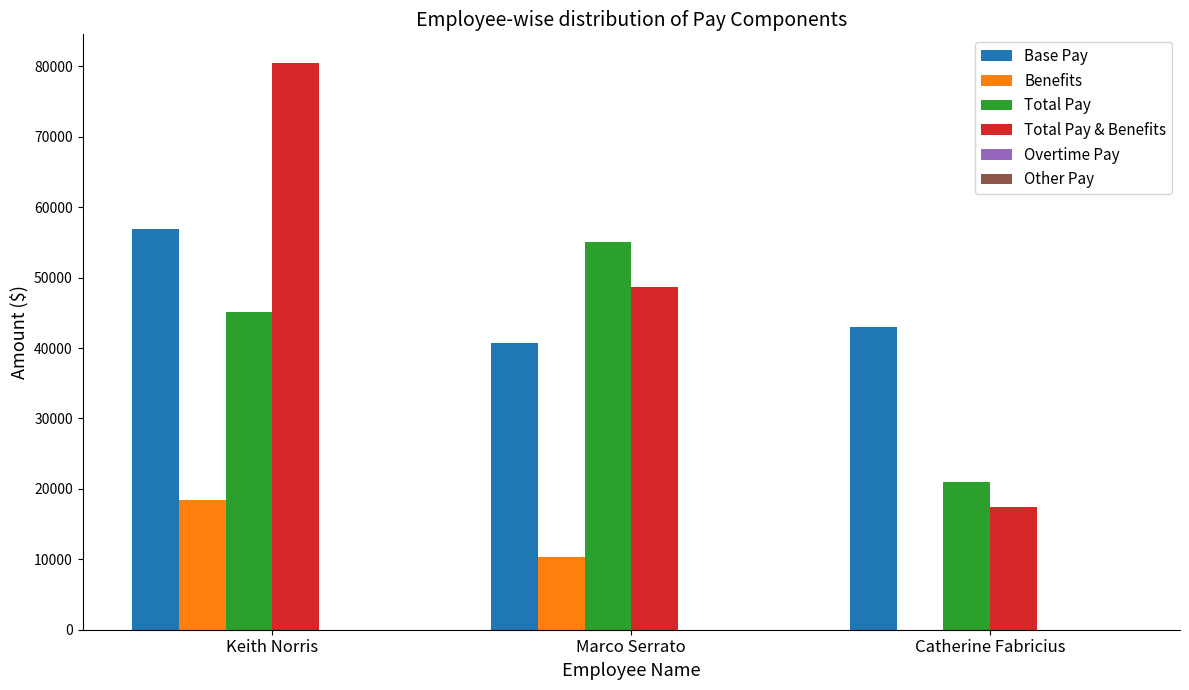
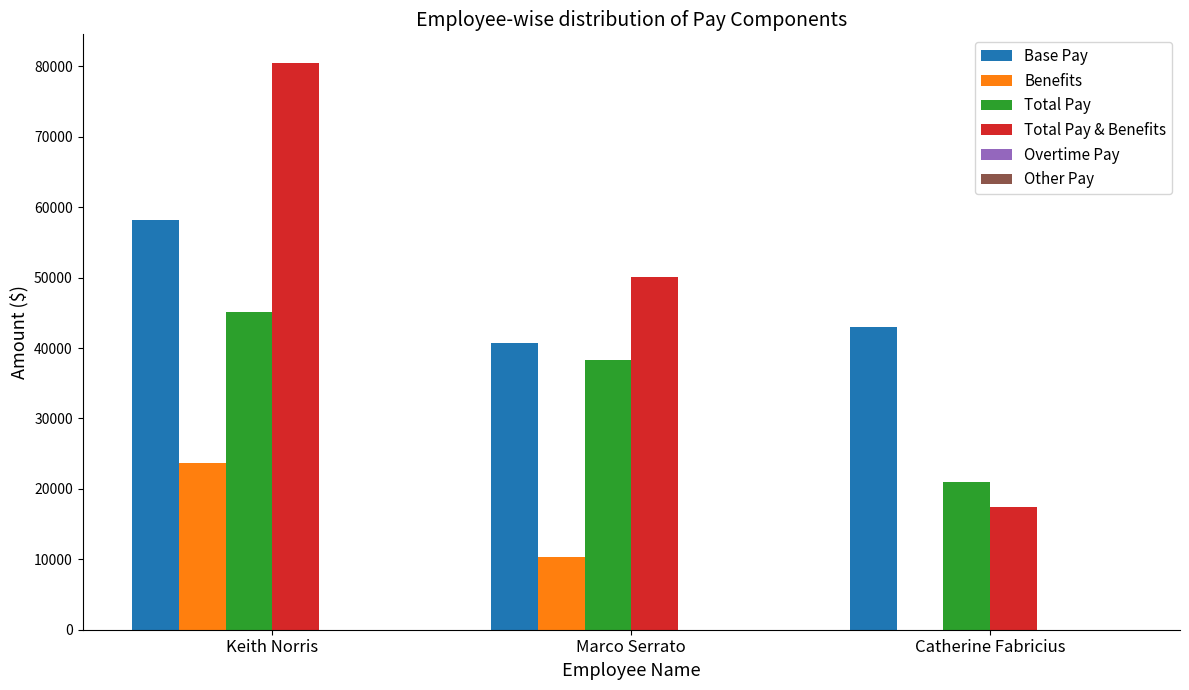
  {
    "Base Pay": {
-     "Keith Norris": 57000,
+     "Keith Norris": 58000,
      "Marco Serrato": 41000,
      "Catherine Fabricius": 43000
    },
    "Benefits": {
-     "Keith Norris": 18000,
+     "Keith Norris": 24000,
      "Marco Serrato": 10000,
      "Catherine Fabricius": 0
    },
    "Total Pay": {
      "Keith Norris": 45000,
-     "Marco Serrato": 55000,
+     "Marco Serrato": 38000,
      "Catherine Fabricius": 21000
    },
    "Total Pay & Benefits": {
      "Keith Norris": 81000,
-     "Marco Serrato": 49000,
+     "Marco Serrato": 50000,
      "Catherine Fabricius": 17000
    },
    "Overtime Pay": {
      "Keith Norris": 0,
      "Marco Serrato": 0,
      "Catherine Fabricius": 0
    },
    "Other Pay": {
      "Keith Norris": 0,
      "Marco Serrato": 0,
      "Catherine Fabricius": 0
    }
  }
